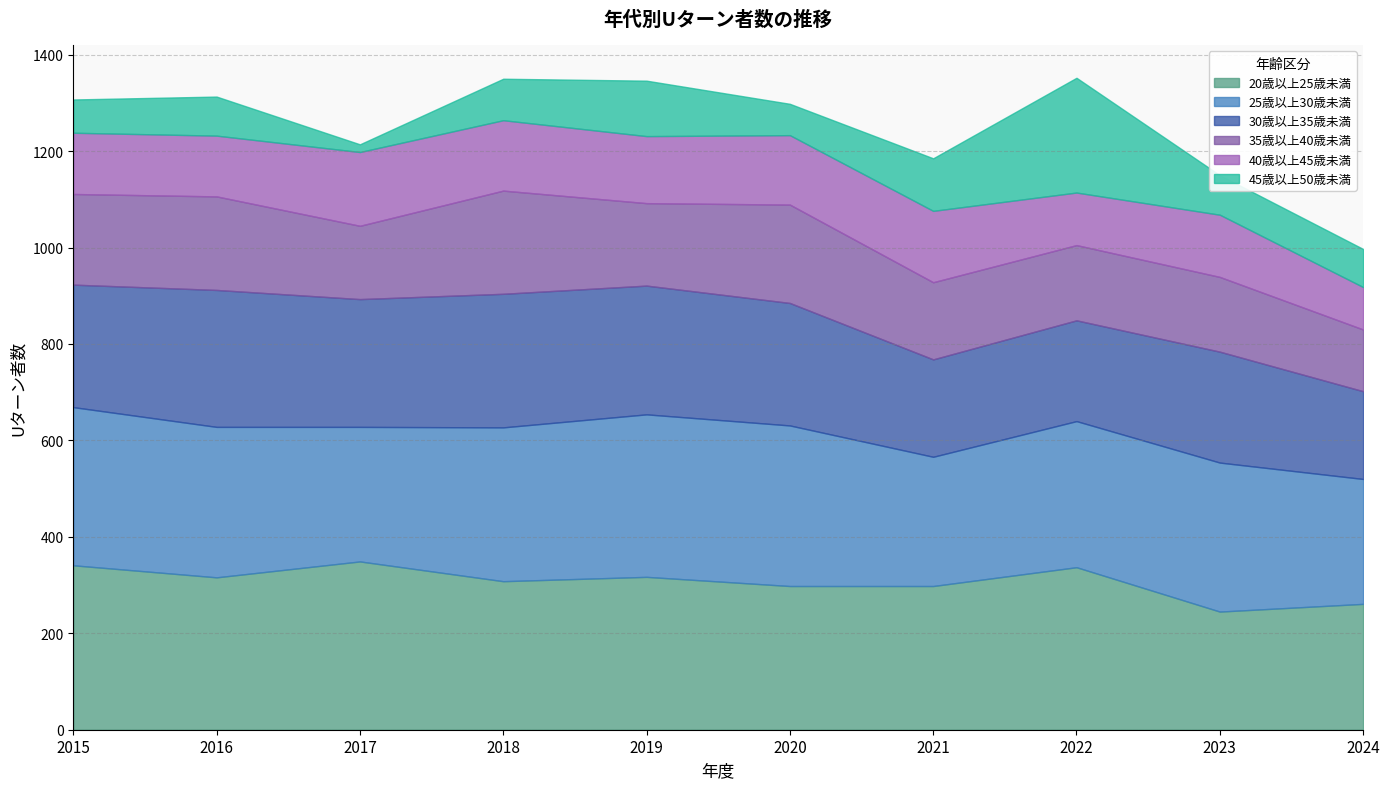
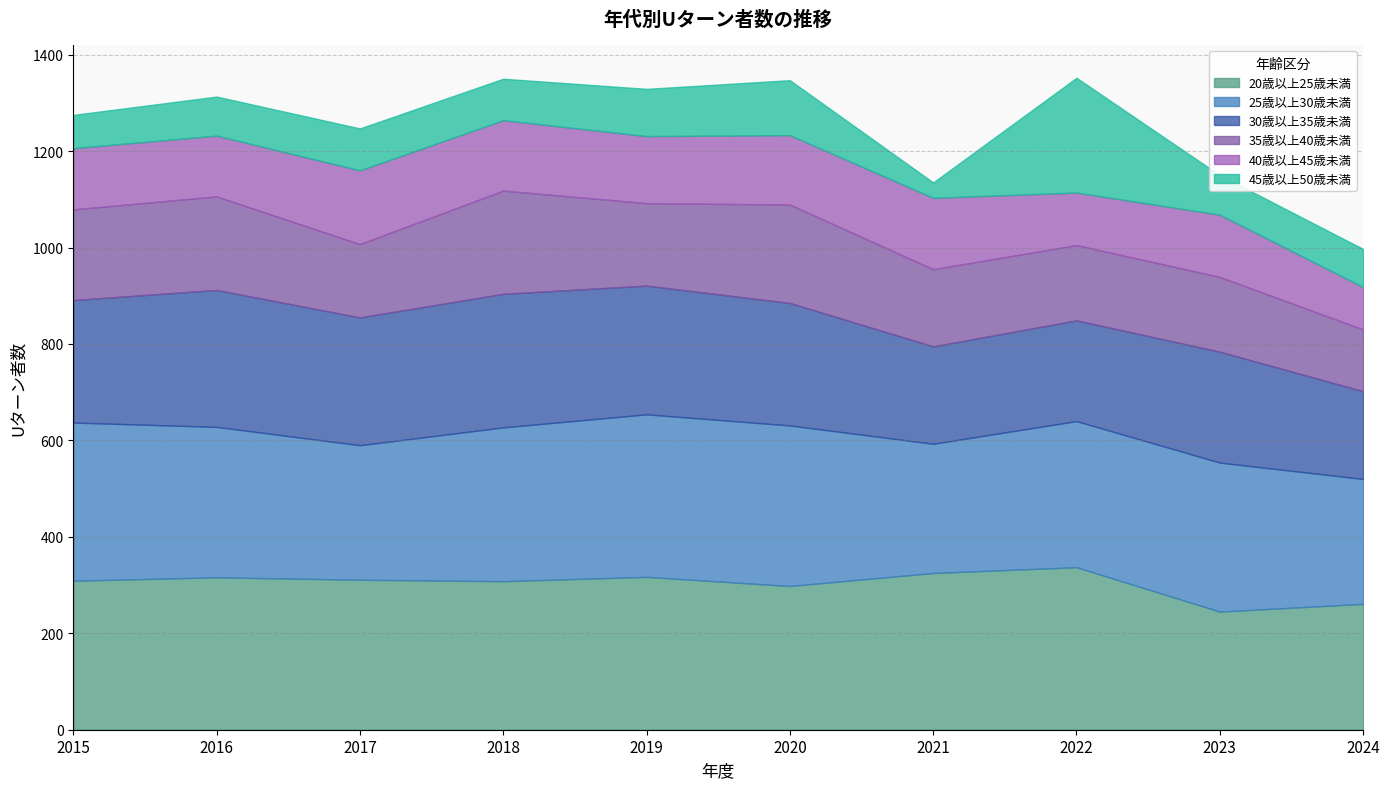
  {
    "20歳以上25歳未満": {
-     "2015": 340,
+     "2015": 310,
      "2016": 320,
-     "2017": 350,
+     "2017": 310,
      "2018": 310,
      "2019": 320,
      "2020": 300,
-     "2021": 300,
+     "2021": 330,
      "2022": 340,
      "2023": 250,
      "2024": 260
    },
    "45歳以上50歳未満": {
      "2015": 70,
      "2016": 80,
-     "2017": 20,
+     "2017": 90,
      "2018": 90,
-     "2019": 120,
-     "2020": 70,
-     "2021": 110,
+     "2019": 100,
+     "2020": 110,
+     "2021": 30,
      "2022": 240,
      "2024": 80
    }
  }
